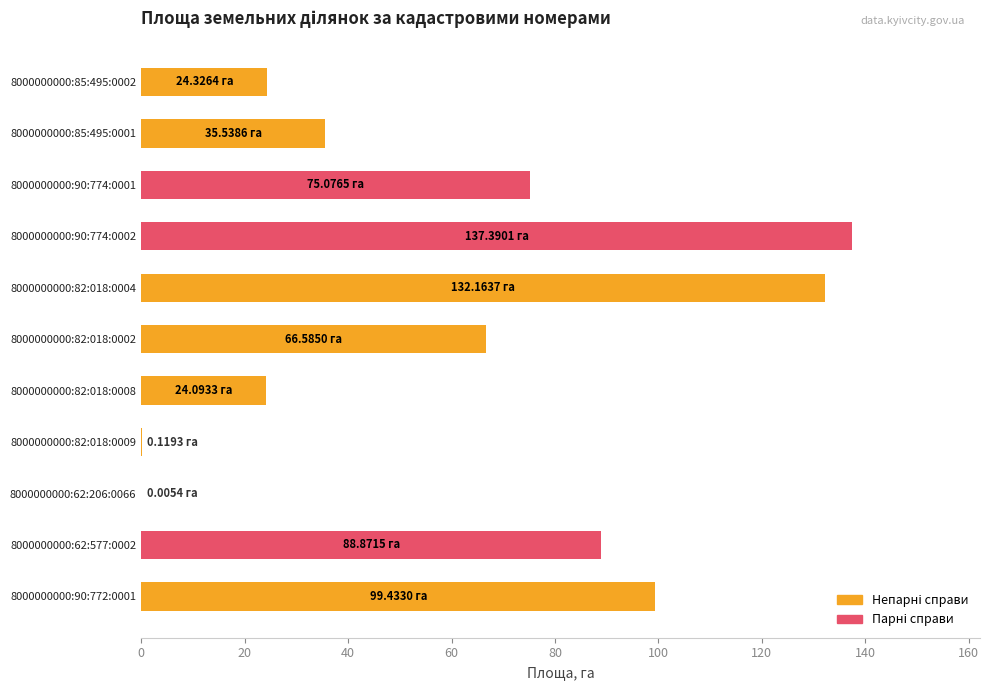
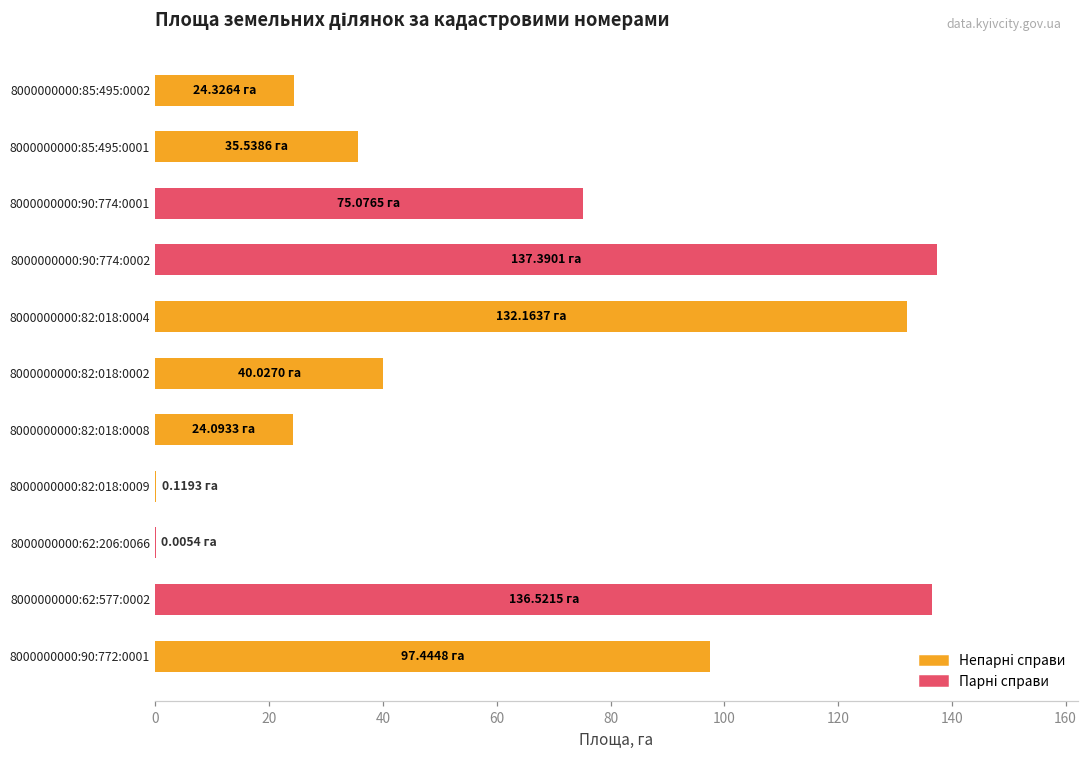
  {
    "8000000000:85:495:0002": 24.3264,
    "8000000000:85:495:0001": 35.5386,
    "8000000000:90:774:0001": 75.0765,
    "8000000000:90:774:0002": 137.3901,
    "8000000000:82:018:0004": 132.1637,
-   "8000000000:82:018:0002": 66.5850,
+   "8000000000:82:018:0002": 40.0270,
    "8000000000:82:018:0008": 24.0933,
    "8000000000:82:018:0009": 0.1193,
    "8000000000:62:206:0066": 0.0054,
-   "8000000000:62:577:0002": 88.8715,
-   "8000000000:90:772:0001": 99.4330
+   "8000000000:62:577:0002": 136.5215,
+   "8000000000:90:772:0001": 97.4448
  }
